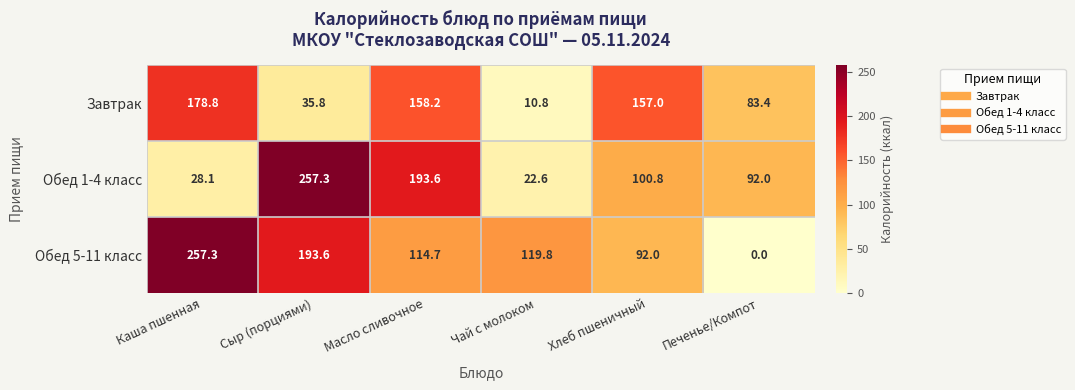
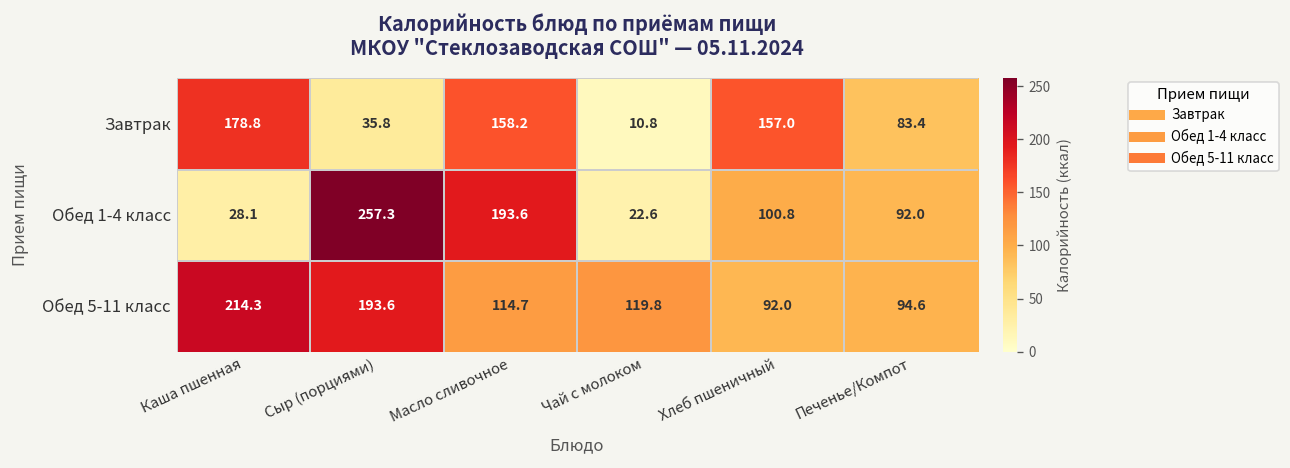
  {
    "Завтрак": {
      "Каша пшенная": 178.8,
      "Сыр (порциями)": 35.8,
      "Масло сливочное": 158.2,
      "Чай с молоком": 10.8,
      "Хлеб пшеничный": 157.0,
      "Печенье/Компот": 83.4
    },
    "Обед 1-4 класс": {
      "Каша пшенная": 28.1,
      "Сыр (порциями)": 257.3,
      "Масло сливочное": 193.6,
      "Чай с молоком": 22.6,
      "Хлеб пшеничный": 100.8,
      "Печенье/Компот": 92.0
    },
    "Обед 5-11 класс": {
-     "Каша пшенная": 257.3,
+     "Каша пшенная": 214.3,
      "Сыр (порциями)": 193.6,
      "Масло сливочное": 114.7,
      "Чай с молоком": 119.8,
      "Хлеб пшеничный": 92.0,
-     "Печенье/Компот": 0.0
+     "Печенье/Компот": 94.6
    }
  }
